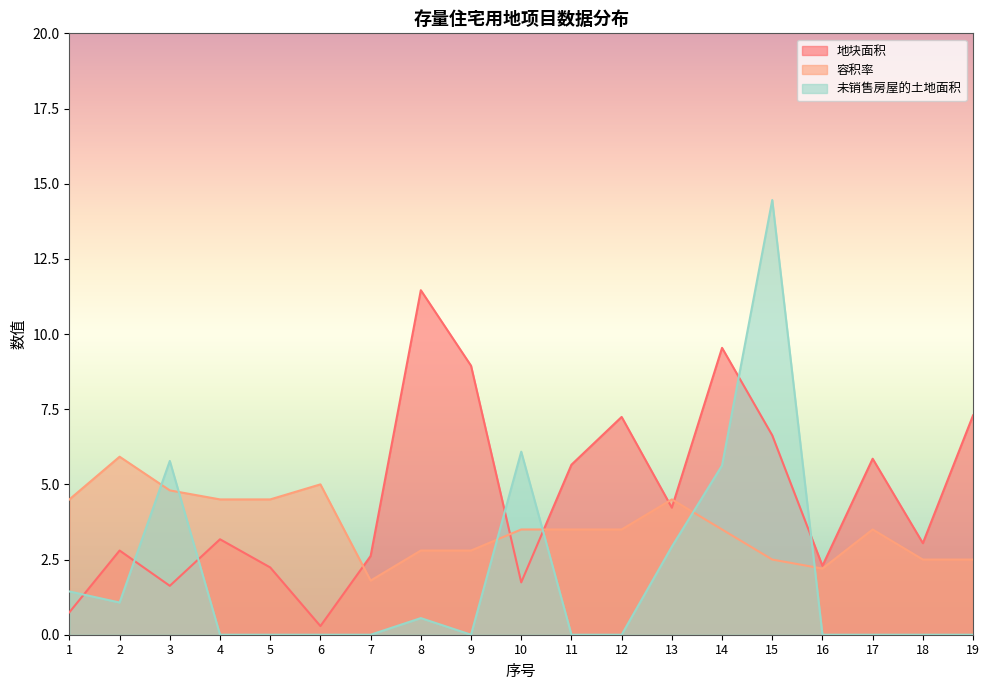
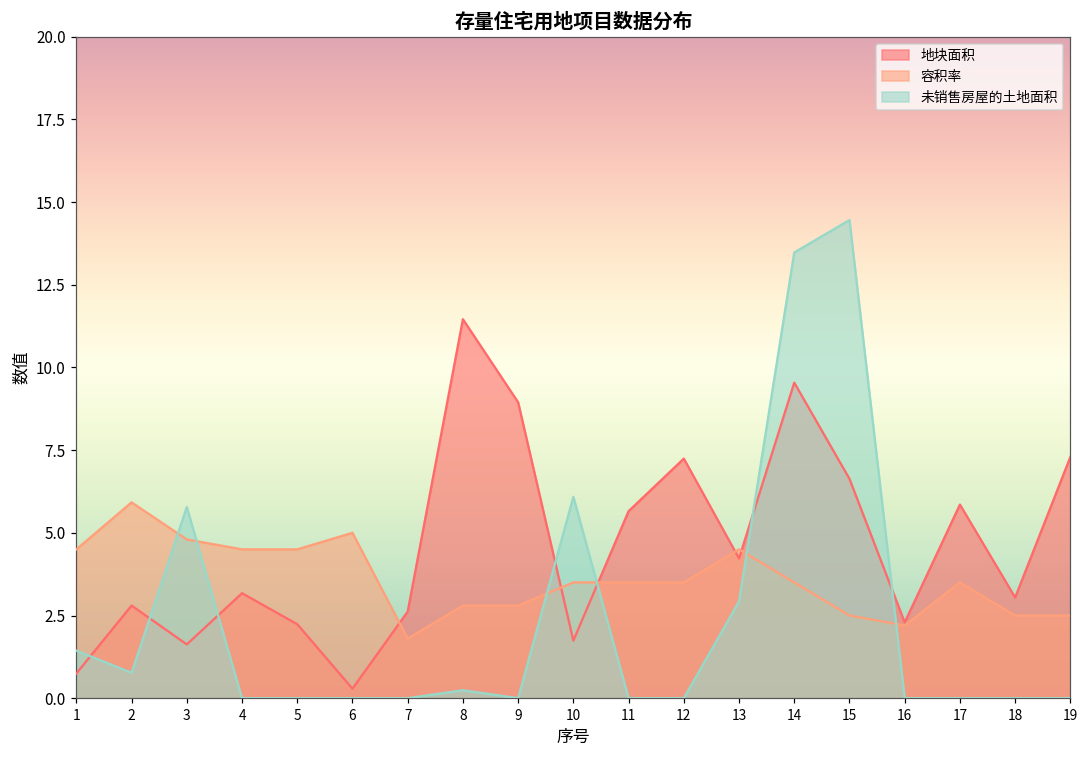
  {
    "未销售房屋的土地面积": {
      "1": 1.4,
-     "2": 1.1,
+     "2": 0.8,
      "3": 5.8,
      "4": 0.0,
      "5": 0.0,
      "6": 0.0,
      "7": 0.0,
-     "8": 0.6,
+     "8": 0.2,
      "9": 0.0,
      "10": 6.1,
      "11": 0.0,
      "12": 0.0,
      "13": 2.9,
-     "14": 5.6,
+     "14": 13.5,
      "15": 14.5,
      "16": 0.0,
      "17": 0.0,
      "18": 0.0,
      "19": 0.0
    }
  }
